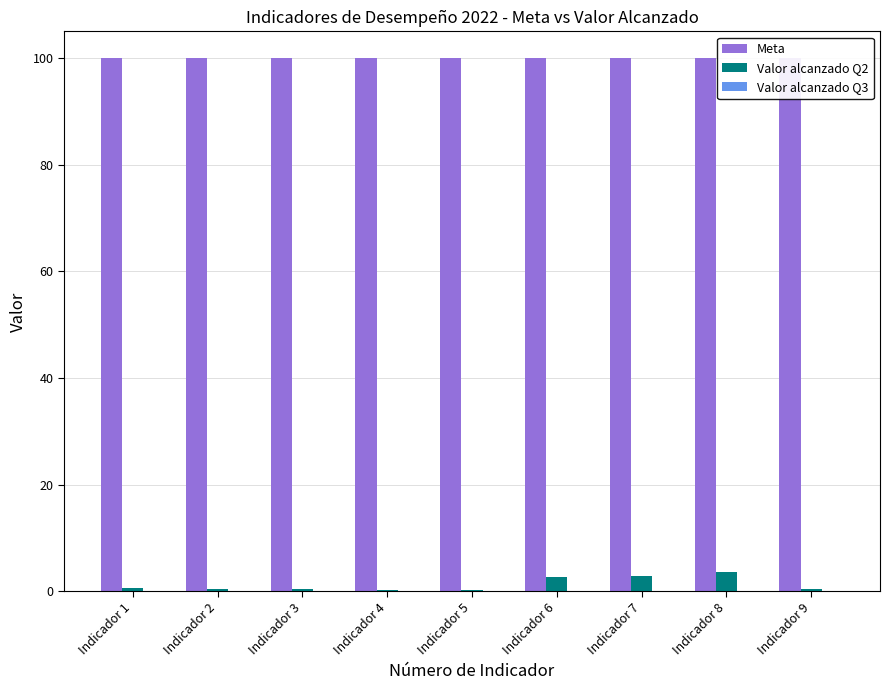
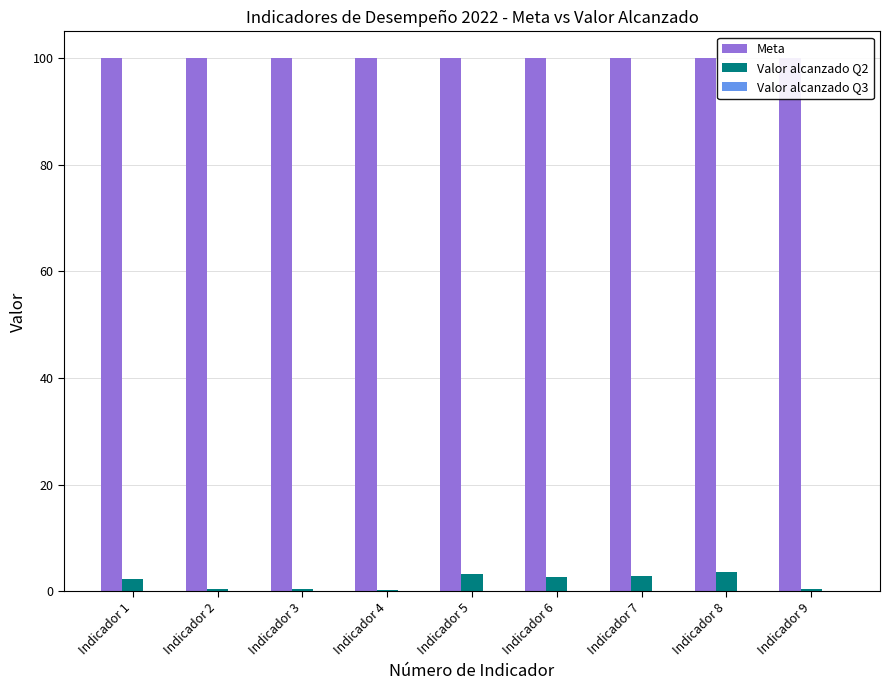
  {
    "Meta": {
      "Indicador 1": 100,
      "Indicador 2": 100,
      "Indicador 3": 100,
      "Indicador 4": 100,
      "Indicador 5": 100,
      "Indicador 6": 100,
      "Indicador 7": 100,
      "Indicador 8": 100
    },
    "Valor alcanzado Q2": {
-     "Indicador 1": 1,
+     "Indicador 1": 2,
      "Indicador 2": 1,
      "Indicador 3": 1,
-     "Indicador 5": 0,
+     "Indicador 5": 3,
      "Indicador 6": 3,
      "Indicador 7": 3,
      "Indicador 8": 4,
      "Indicador 9": 1
    },
    "Valor alcanzado Q3": {
      "Indicador 1": 0,
      "Indicador 2": 0,
      "Indicador 3": 0,
      "Indicador 4": 0,
      "Indicador 5": 0,
      "Indicador 6": 0,
      "Indicador 7": 0,
      "Indicador 8": 0,
      "Indicador 9": 0
    }
  }
